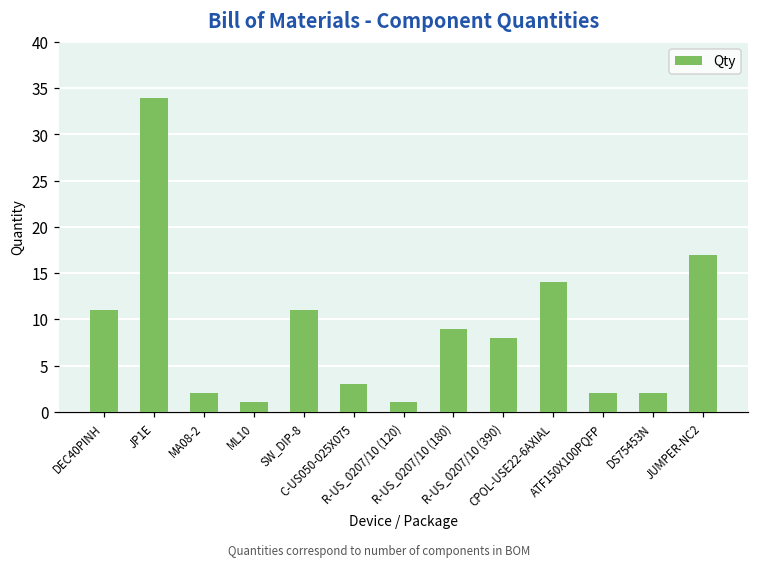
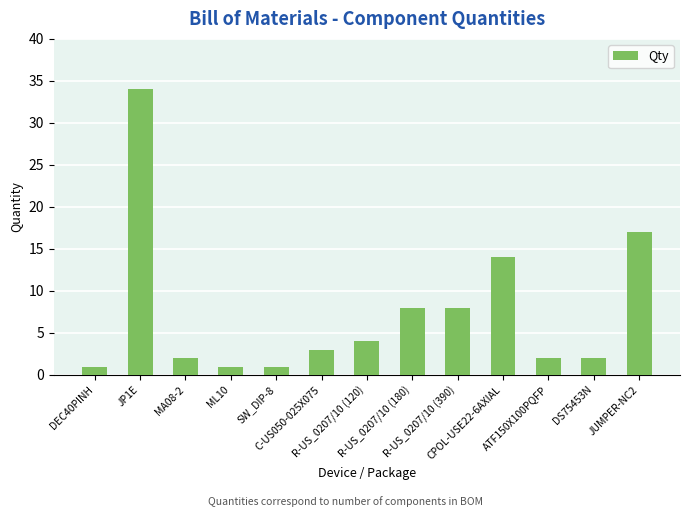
  {
-   "DEC40PINH": 11,
+   "DEC40PINH": 1,
    "JP1E": 34,
    "MA08-2": 2,
    "ML10": 1,
-   "SW_DIP-8": 11,
+   "SW_DIP-8": 1,
    "C-US050-025X075": 3,
-   "R-US_0207/10 (120)": 1,
-   "R-US_0207/10 (180)": 9,
+   "R-US_0207/10 (120)": 4,
+   "R-US_0207/10 (180)": 8,
    "R-US_0207/10 (390)": 8,
    "CPOL-USE22-6AXIAL": 14,
    "ATF150X100PQFP": 2,
    "DS75453N": 2,
    "JUMPER-NC2": 17
  }
